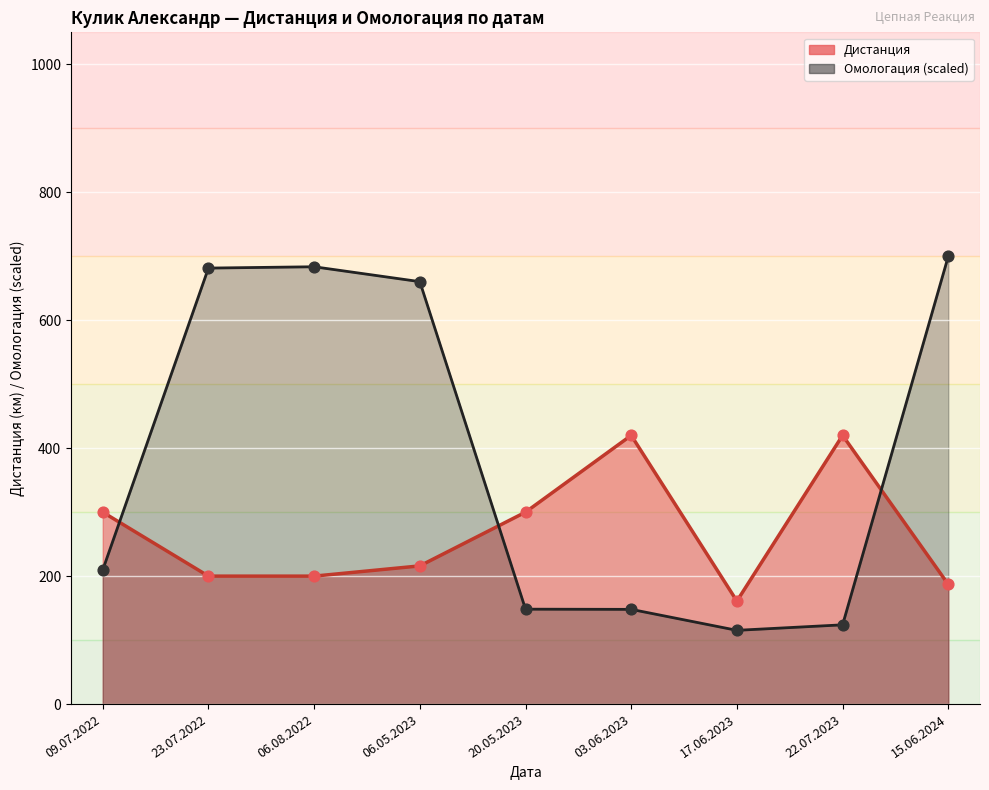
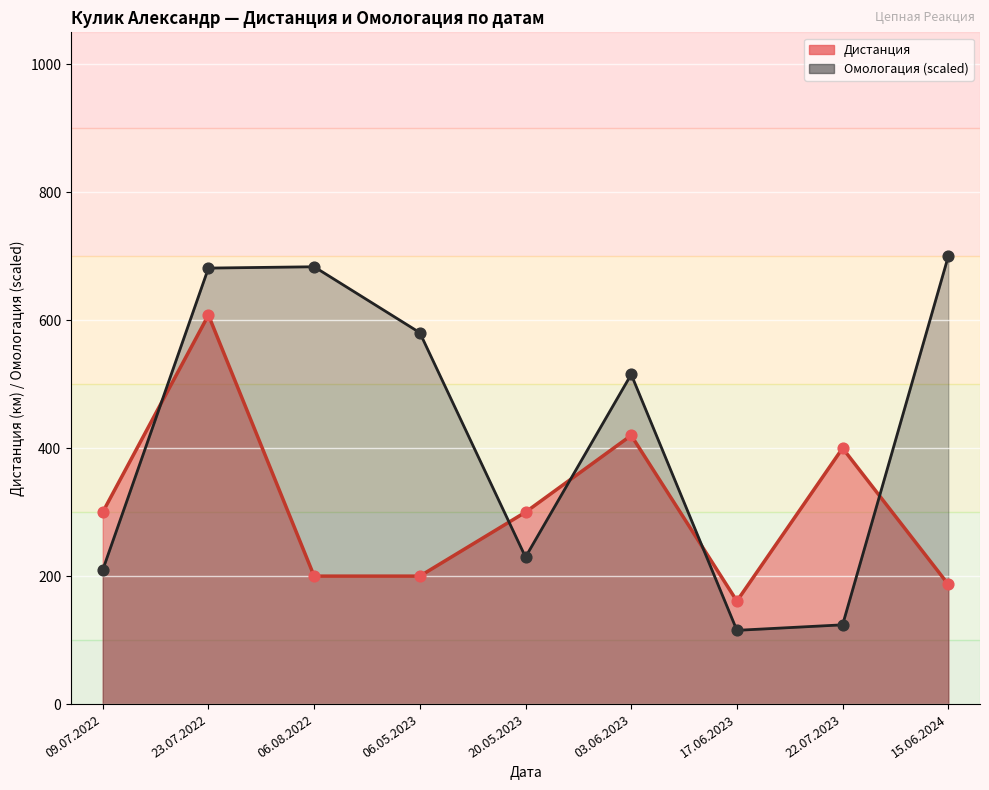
  {
    "Дистанция": {
      "09.07.2022": 300,
-     "23.07.2022": 200,
+     "23.07.2022": 610,
      "06.08.2022": 200,
-     "06.05.2023": 220,
+     "06.05.2023": 200,
      "20.05.2023": 300,
      "03.06.2023": 420,
      "17.06.2023": 160,
-     "22.07.2023": 420,
+     "22.07.2023": 400,
      "15.06.2024": 190
    },
    "Омологация (scaled)": {
      "09.07.2022": 210,
      "23.07.2022": 680,
      "06.08.2022": 680,
-     "06.05.2023": 660,
-     "20.05.2023": 150,
-     "03.06.2023": 150,
+     "06.05.2023": 580,
+     "20.05.2023": 230,
+     "03.06.2023": 520,
      "17.06.2023": 120,
      "22.07.2023": 120,
      "15.06.2024": 700
    }
  }
